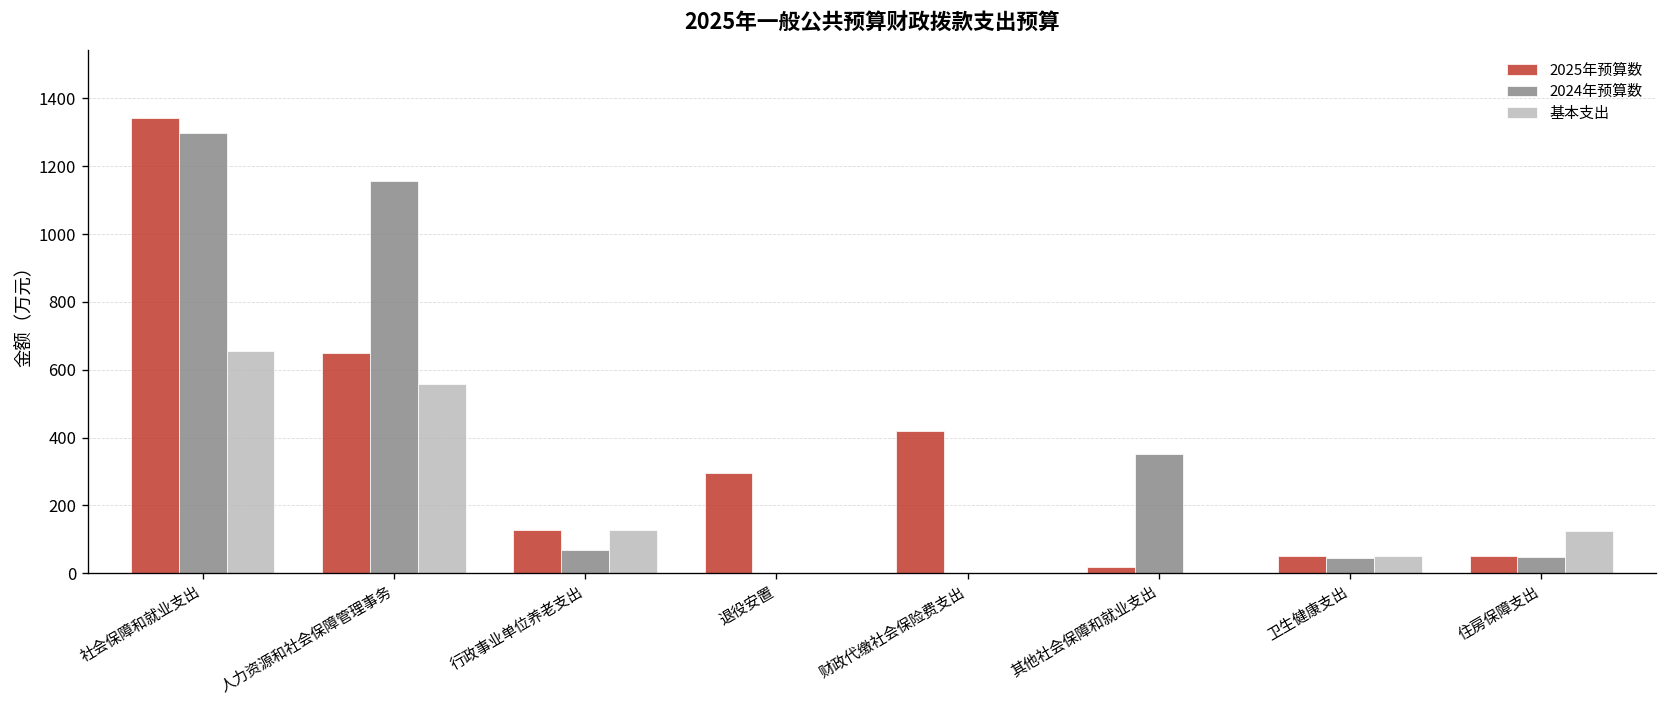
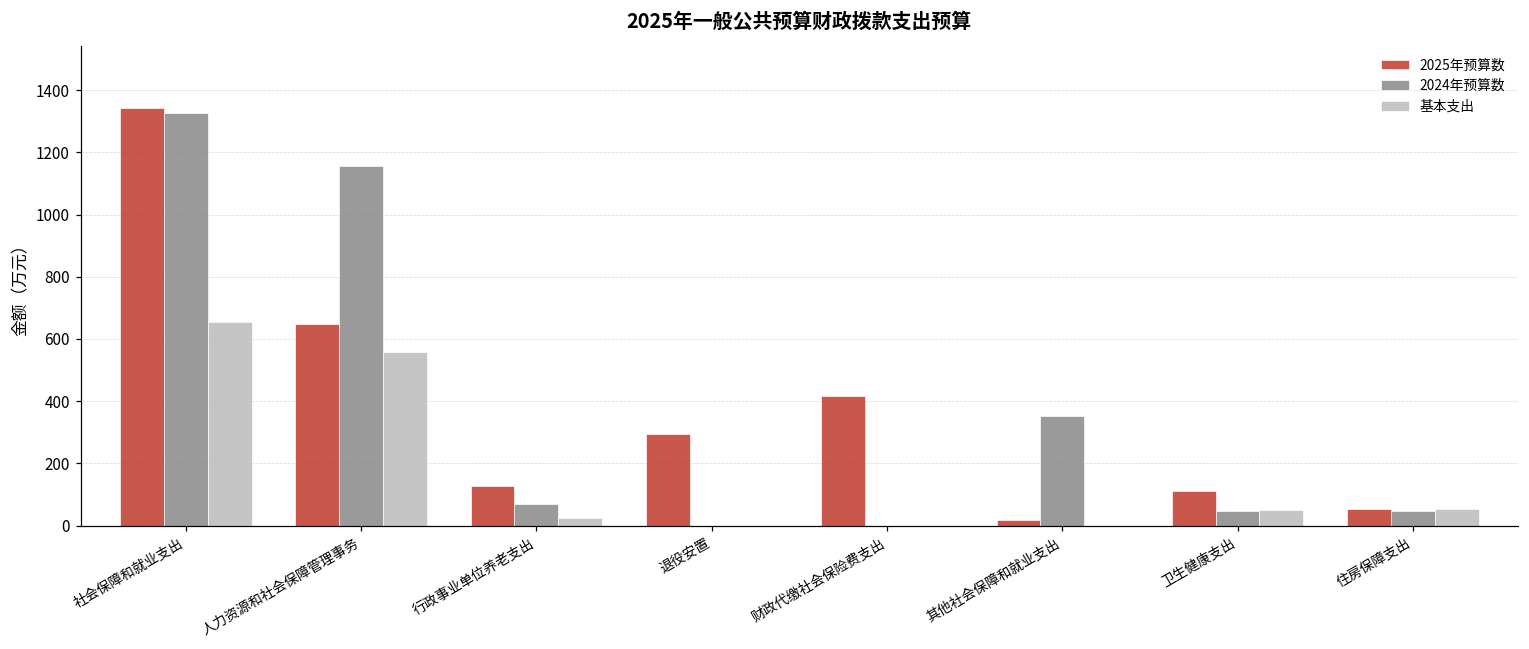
  {
    "2025年预算数": {
      "社会保障和就业支出": 1340,
      "人力资源和社会保障管理事务": 650,
      "行政事业单位养老支出": 130,
      "退役安置": 290,
      "财政代缴社会保险费支出": 420,
      "其他社会保障和就业支出": 20,
-     "卫生健康支出": 50,
+     "卫生健康支出": 110,
      "住房保障支出": 50
    },
    "2024年预算数": {
-     "社会保障和就业支出": 1300,
+     "社会保障和就业支出": 1330,
      "人力资源和社会保障管理事务": 1160,
      "行政事业单位养老支出": 70,
      "退役安置": 0,
      "财政代缴社会保险费支出": 0,
      "其他社会保障和就业支出": 350,
      "卫生健康支出": 50,
      "住房保障支出": 50
    },
    "基本支出": {
      "社会保障和就业支出": 650,
      "人力资源和社会保障管理事务": 560,
-     "行政事业单位养老支出": 130,
+     "行政事业单位养老支出": 20,
      "退役安置": 0,
      "财政代缴社会保险费支出": 0,
      "其他社会保障和就业支出": 0,
      "卫生健康支出": 50,
-     "住房保障支出": 130
+     "住房保障支出": 50
    }
  }
